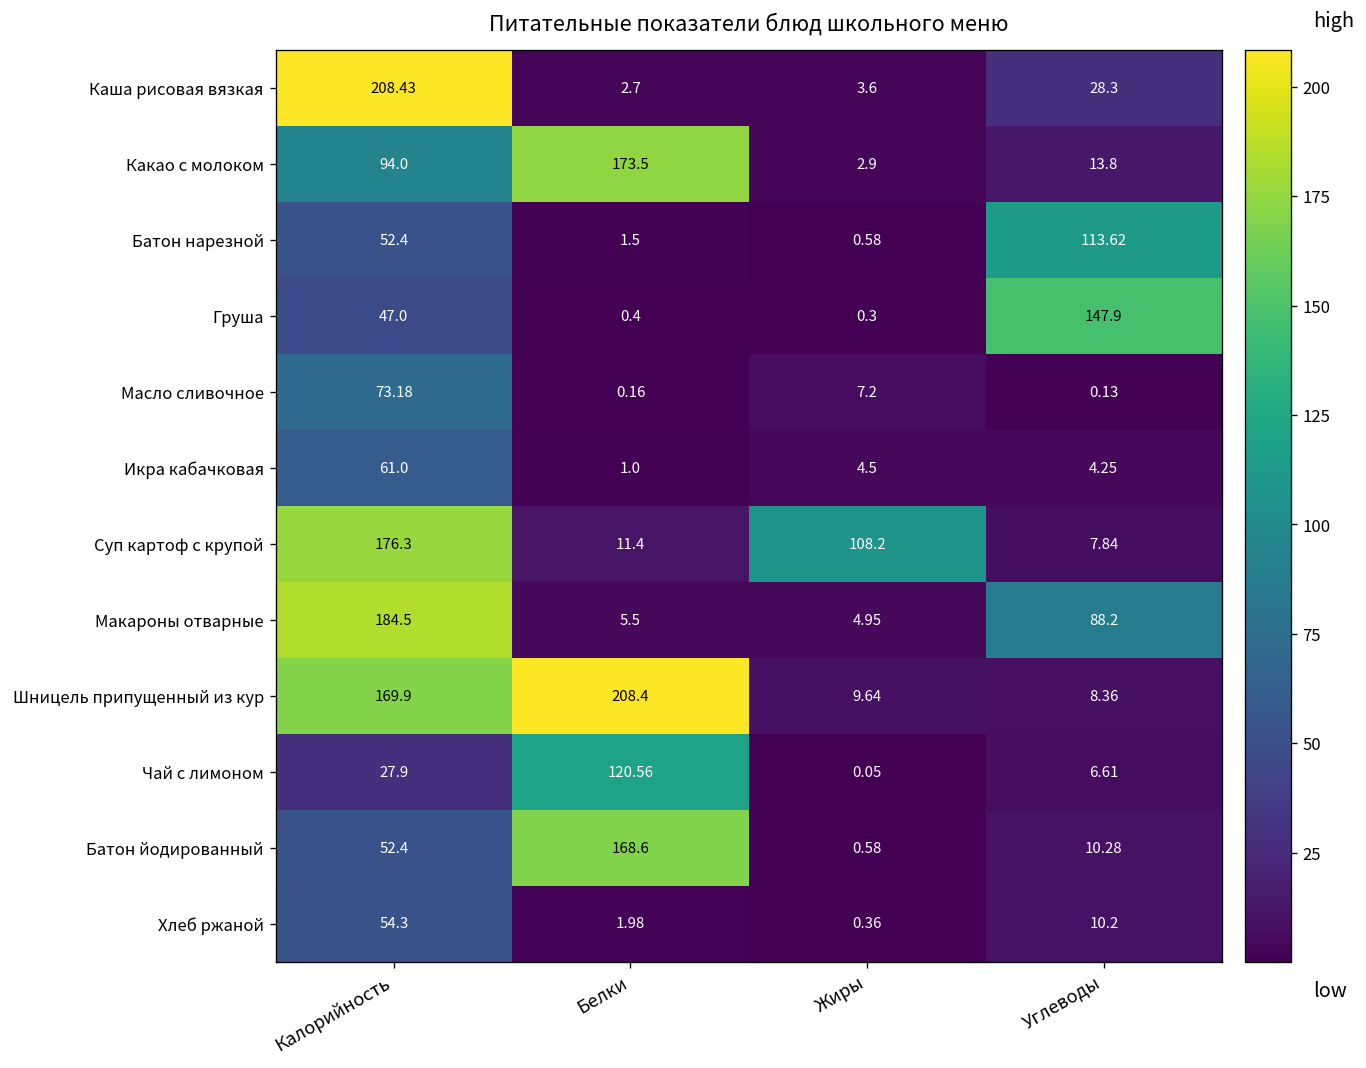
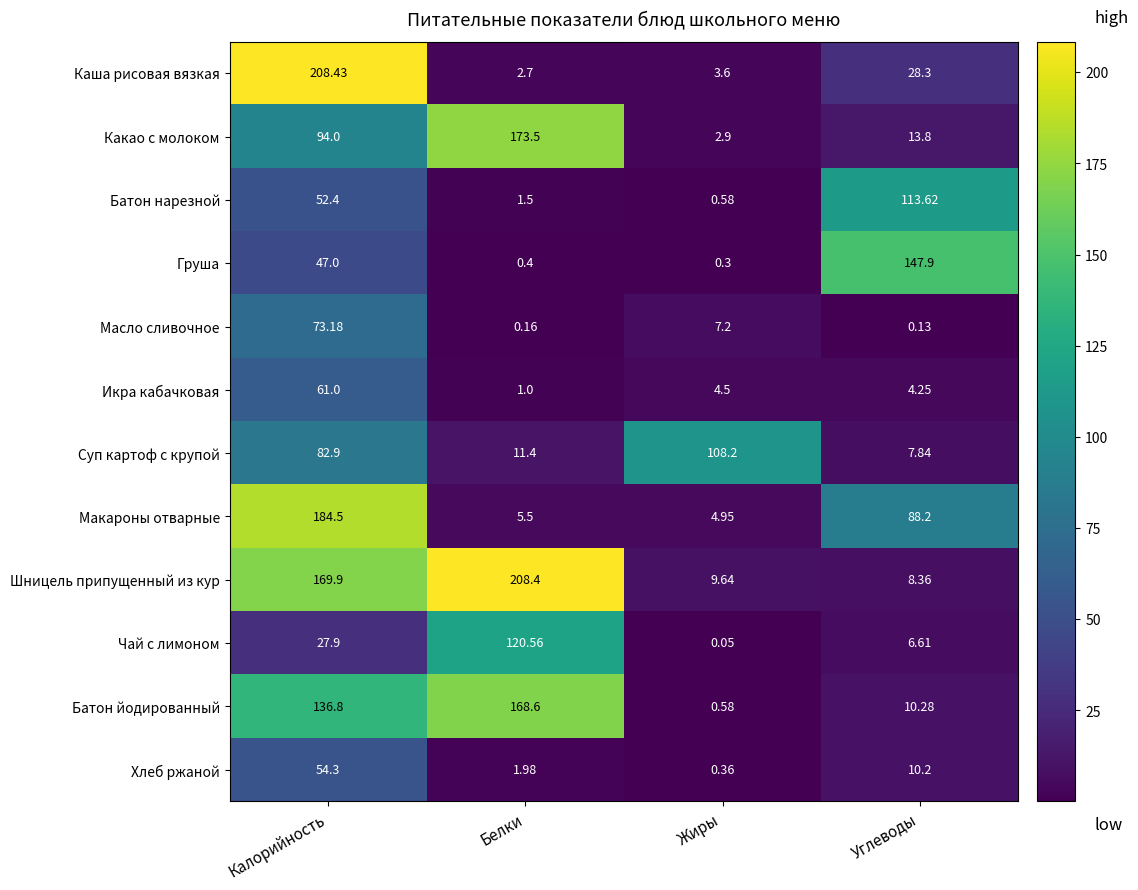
  {
    "Каша рисовая вязкая": {
      "Калорийность": 208.43,
      "Белки": 2.7,
      "Жиры": 3.6,
      "Углеводы": 28.3
    },
    "Какао с молоком": {
      "Калорийность": 94.0,
      "Белки": 173.5,
      "Жиры": 2.9,
      "Углеводы": 13.8
    },
    "Батон нарезной": {
      "Калорийность": 52.4,
      "Белки": 1.5,
      "Жиры": 0.58,
      "Углеводы": 113.62
    },
    "Груша": {
      "Калорийность": 47.0,
      "Белки": 0.4,
      "Жиры": 0.3,
      "Углеводы": 147.9
    },
    "Масло сливочное": {
      "Калорийность": 73.18,
      "Белки": 0.16,
      "Жиры": 7.2,
      "Углеводы": 0.13
    },
    "Икра кабачковая": {
      "Калорийность": 61.0,
      "Белки": 1.0,
      "Жиры": 4.5,
      "Углеводы": 4.25
    },
    "Суп картоф с крупой": {
-     "Калорийность": 176.3,
+     "Калорийность": 82.9,
      "Белки": 11.4,
      "Жиры": 108.2,
      "Углеводы": 7.84
    },
    "Макароны отварные": {
      "Калорийность": 184.5,
      "Белки": 5.5,
      "Жиры": 4.95,
      "Углеводы": 88.2
    },
    "Шницель припущенный из кур": {
      "Калорийность": 169.9,
      "Белки": 208.4,
      "Жиры": 9.64,
      "Углеводы": 8.36
    },
    "Чай с лимоном": {
      "Калорийность": 27.9,
      "Белки": 120.56,
      "Жиры": 0.05,
      "Углеводы": 6.61
    },
    "Батон йодированный": {
-     "Калорийность": 52.4,
+     "Калорийность": 136.8,
      "Белки": 168.6,
      "Жиры": 0.58,
      "Углеводы": 10.28
    },
    "Хлеб ржаной": {
      "Калорийность": 54.3,
      "Белки": 1.98,
      "Жиры": 0.36,
      "Углеводы": 10.2
    }
  }
